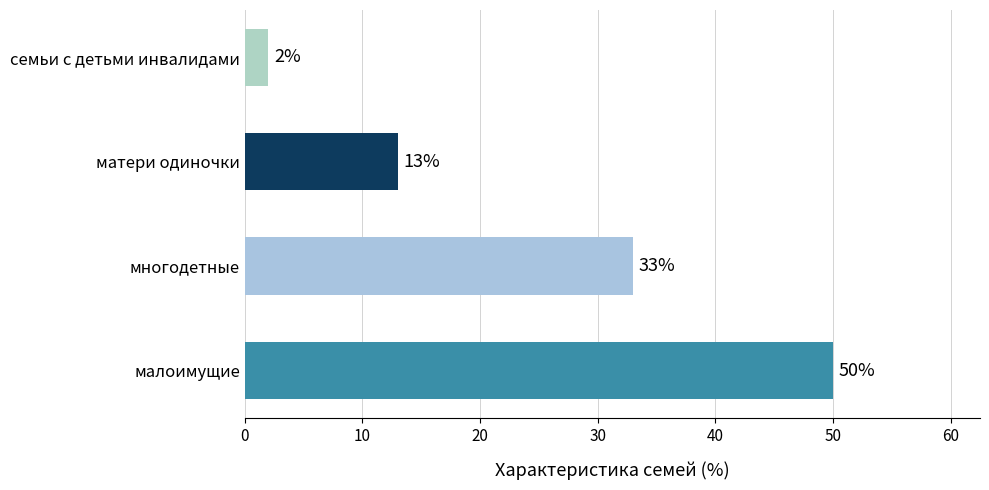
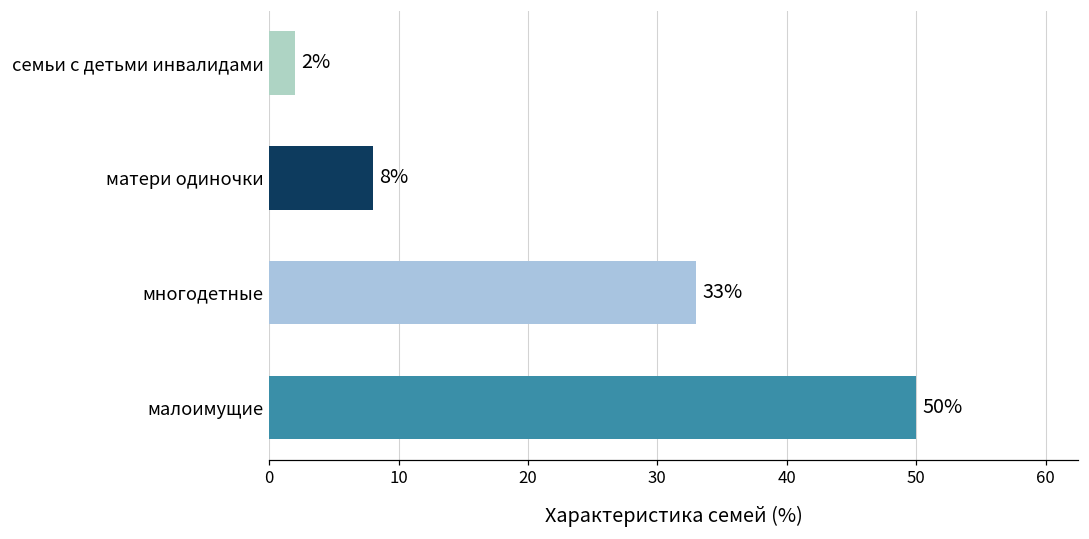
  {
    "семьи с детьми инвалидами": "2%",
-   "матери одиночки": "13%",
+   "матери одиночки": "8%",
    "многодетные": "33%",
    "малоимущие": "50%"
  }
